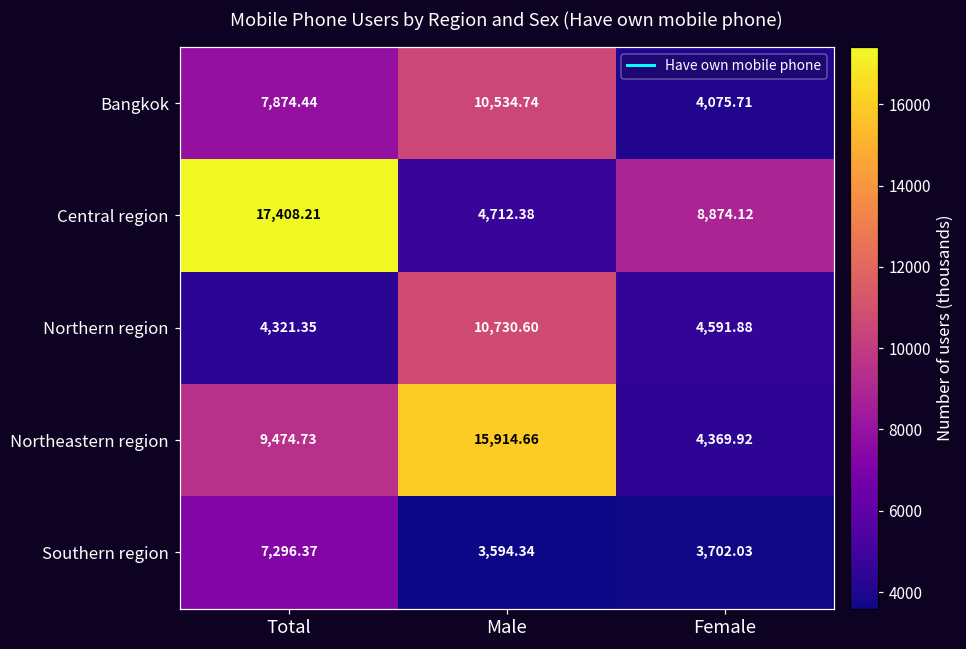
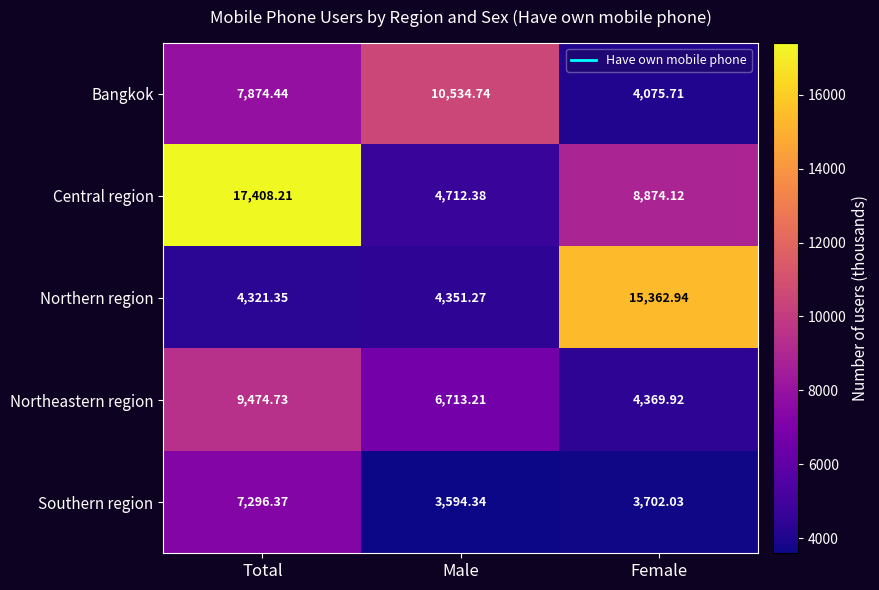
  {
    "Bangkok": {
      "Total": "7,874.44",
      "Male": "10,534.74",
      "Female": "4,075.71"
    },
    "Central region": {
      "Total": "17,408.21",
      "Male": "4,712.38",
      "Female": "8,874.12"
    },
    "Northern region": {
      "Total": "4,321.35",
-     "Male": "10,730.60",
-     "Female": "4,591.88"
+     "Male": "4,351.27",
+     "Female": "15,362.94"
    },
    "Northeastern region": {
      "Total": "9,474.73",
-     "Male": "15,914.66",
+     "Male": "6,713.21",
      "Female": "4,369.92"
    },
    "Southern region": {
      "Total": "7,296.37",
      "Male": "3,594.34",
      "Female": "3,702.03"
    }
  }
